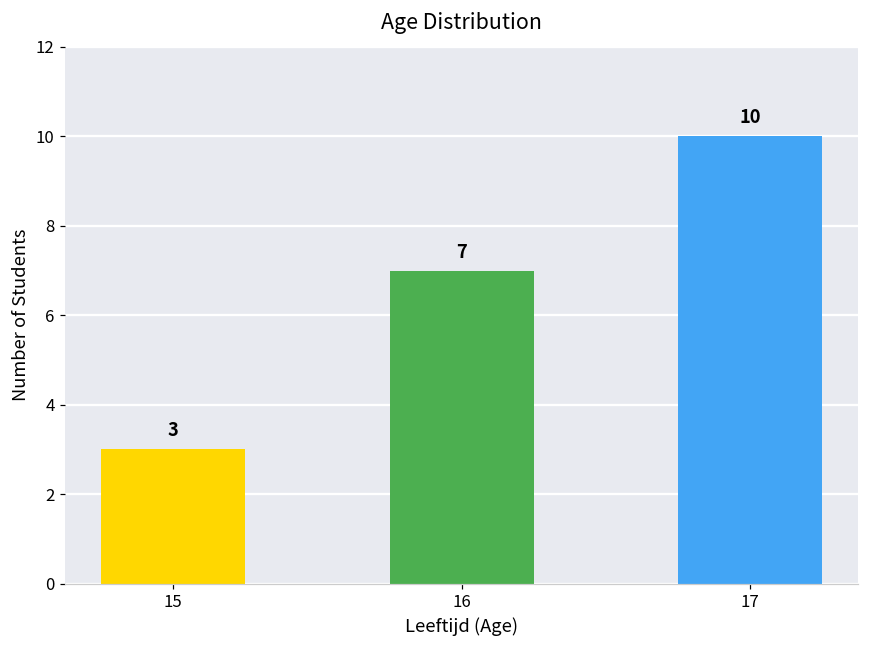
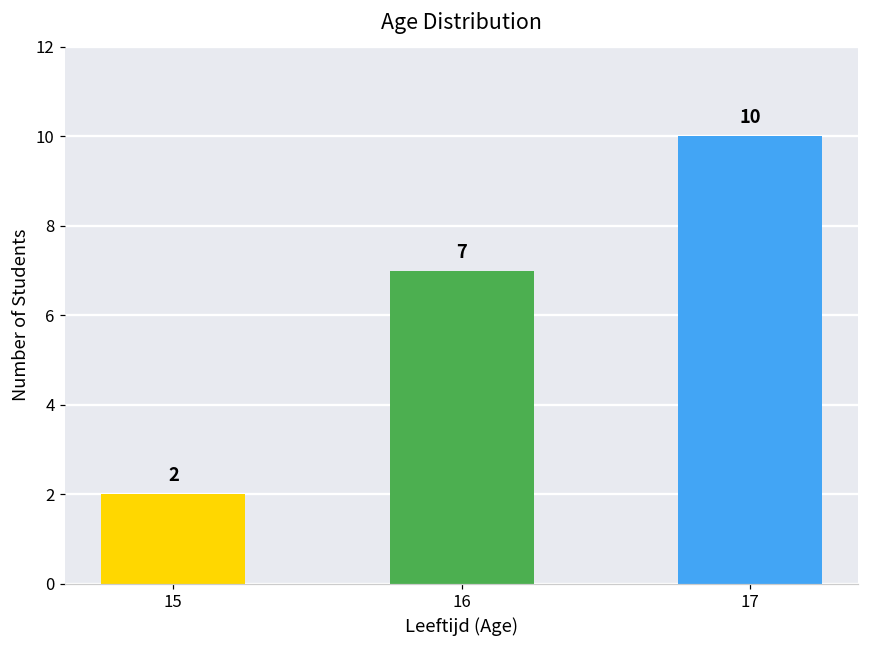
  {
-   "15": 3,
+   "15": 2,
    "16": 7,
    "17": 10
  }
